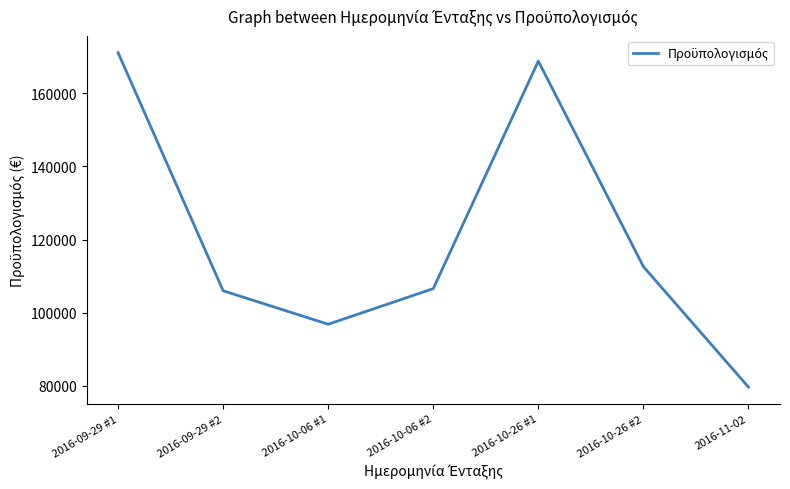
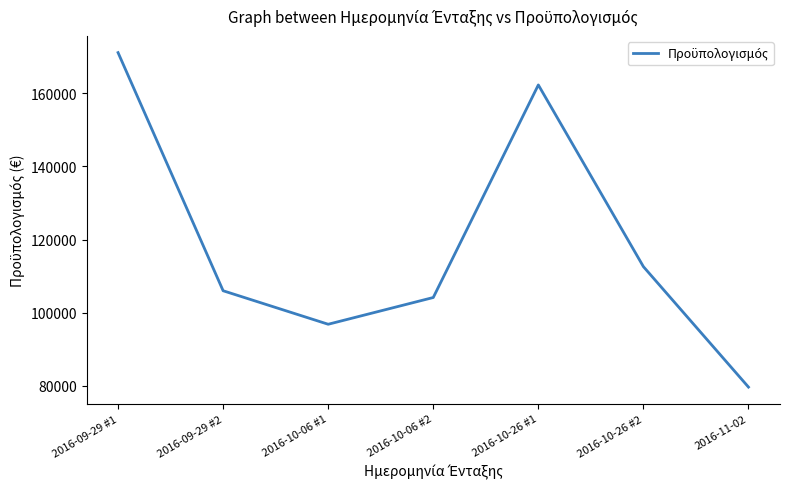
  {
    "2016-09-29 #1": 171000,
    "2016-09-29 #2": 106000,
    "2016-10-06 #1": 97000,
-   "2016-10-06 #2": 107000,
-   "2016-10-26 #1": 169000,
+   "2016-10-06 #2": 104000,
+   "2016-10-26 #1": 162000,
    "2016-10-26 #2": 113000,
    "2016-11-02": 80000
  }
